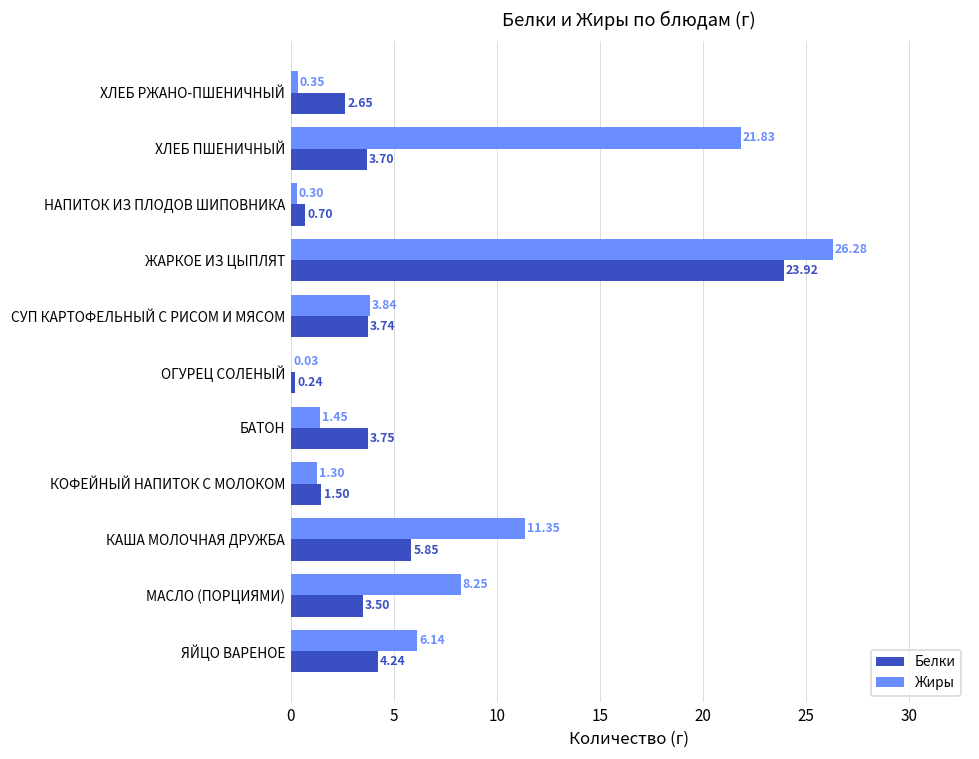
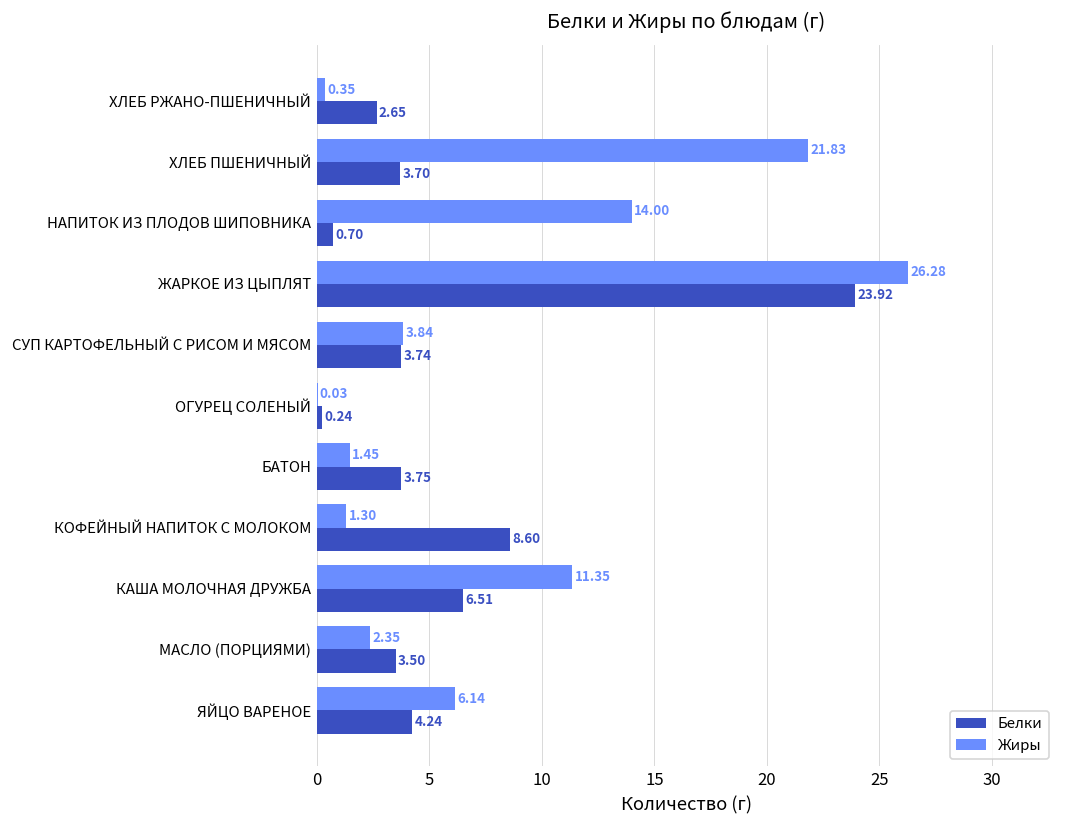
  {
    "Белки": {
      "ХЛЕБ РЖАНО-ПШЕНИЧНЫЙ": 2.65,
      "ХЛЕБ ПШЕНИЧНЫЙ": 3.70,
      "НАПИТОК ИЗ ПЛОДОВ ШИПОВНИКА": 0.70,
      "ЖАРКОЕ ИЗ ЦЫПЛЯТ": 23.92,
      "СУП КАРТОФЕЛЬНЫЙ С РИСОМ И МЯСОМ": 3.74,
      "ОГУРЕЦ СОЛЕНЫЙ": 0.24,
      "БАТОН": 3.75,
-     "КОФЕЙНЫЙ НАПИТОК С МОЛОКОМ": 1.50,
-     "КАША МОЛОЧНАЯ ДРУЖБА": 5.85,
+     "КОФЕЙНЫЙ НАПИТОК С МОЛОКОМ": 8.60,
+     "КАША МОЛОЧНАЯ ДРУЖБА": 6.51,
      "МАСЛО (ПОРЦИЯМИ)": 3.50,
      "ЯЙЦО ВАРЕНОЕ": 4.24
    },
    "Жиры": {
      "ХЛЕБ РЖАНО-ПШЕНИЧНЫЙ": 0.35,
      "ХЛЕБ ПШЕНИЧНЫЙ": 21.83,
-     "НАПИТОК ИЗ ПЛОДОВ ШИПОВНИКА": 0.30,
+     "НАПИТОК ИЗ ПЛОДОВ ШИПОВНИКА": 14.00,
      "ЖАРКОЕ ИЗ ЦЫПЛЯТ": 26.28,
      "СУП КАРТОФЕЛЬНЫЙ С РИСОМ И МЯСОМ": 3.84,
      "ОГУРЕЦ СОЛЕНЫЙ": 0.03,
      "БАТОН": 1.45,
      "КОФЕЙНЫЙ НАПИТОК С МОЛОКОМ": 1.30,
      "КАША МОЛОЧНАЯ ДРУЖБА": 11.35,
-     "МАСЛО (ПОРЦИЯМИ)": 8.25,
+     "МАСЛО (ПОРЦИЯМИ)": 2.35,
      "ЯЙЦО ВАРЕНОЕ": 6.14
    }
  }
